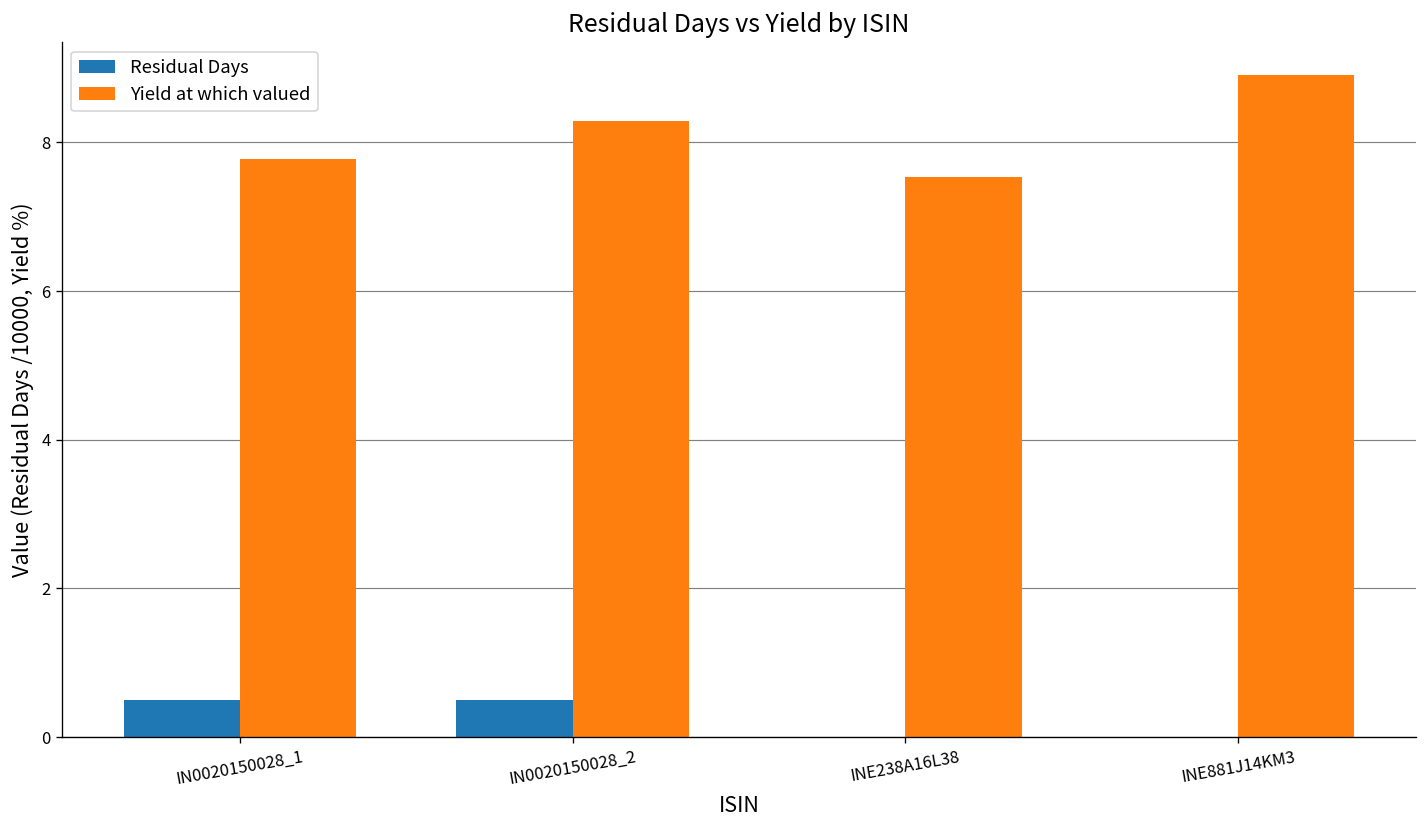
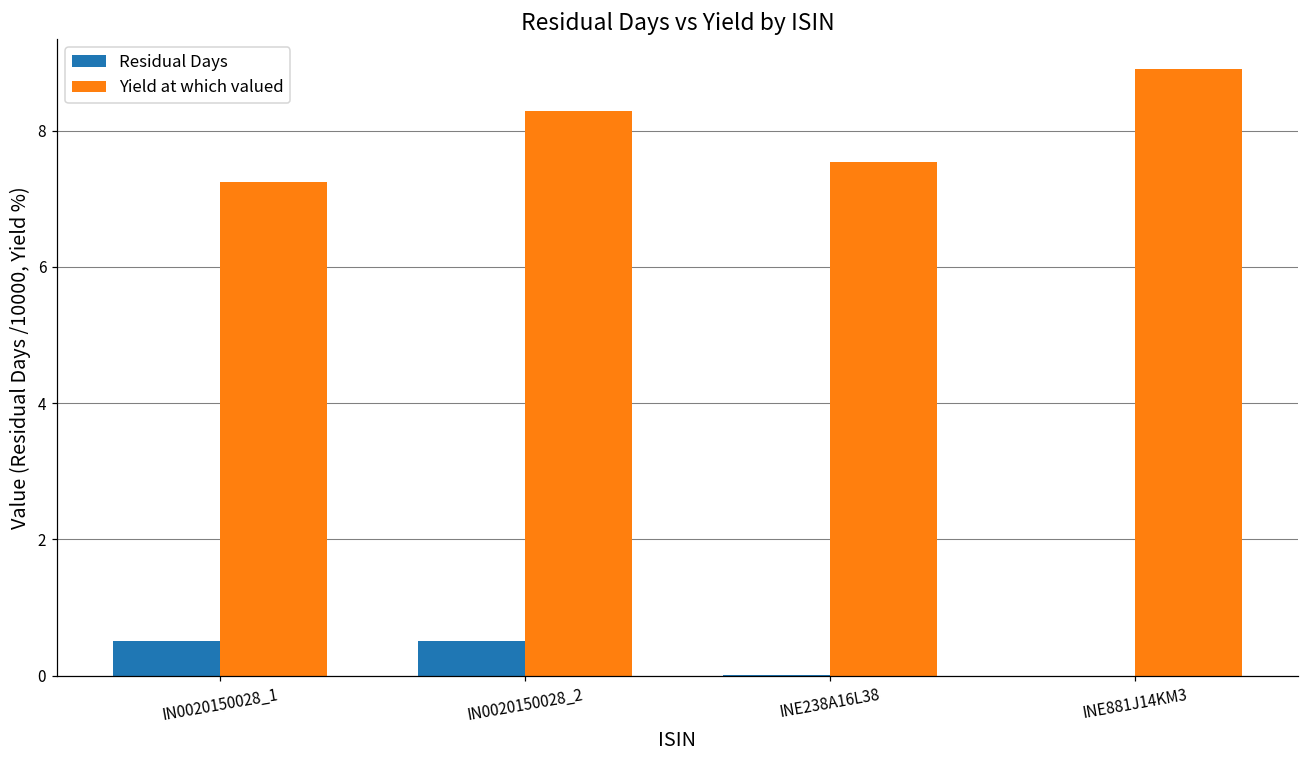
  {
    "Residual Days": {
      "IN0020150028_1": 0.5,
      "IN0020150028_2": 0.5
    },
    "Yield at which valued": {
-     "IN0020150028_1": 7.8,
+     "IN0020150028_1": 7.3,
      "IN0020150028_2": 8.3,
      "INE238A16L38": 7.5,
      "INE881J14KM3": 8.9
    }
  }
